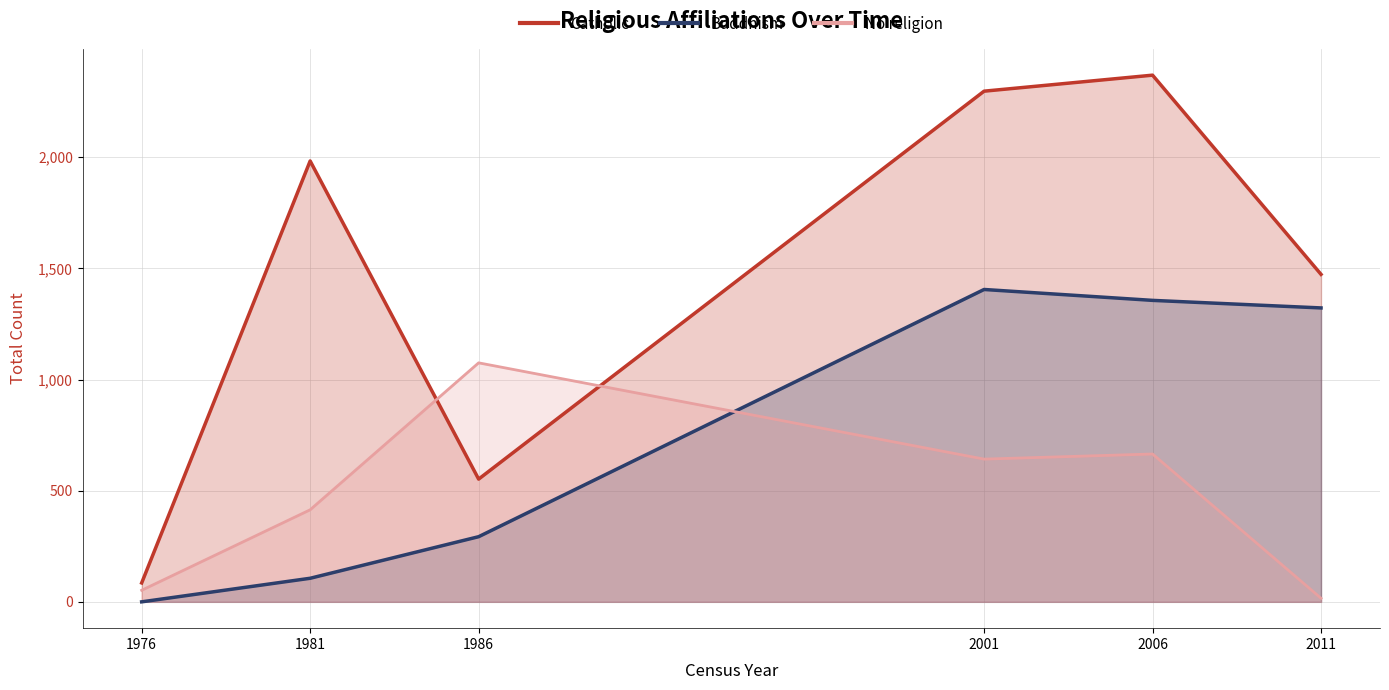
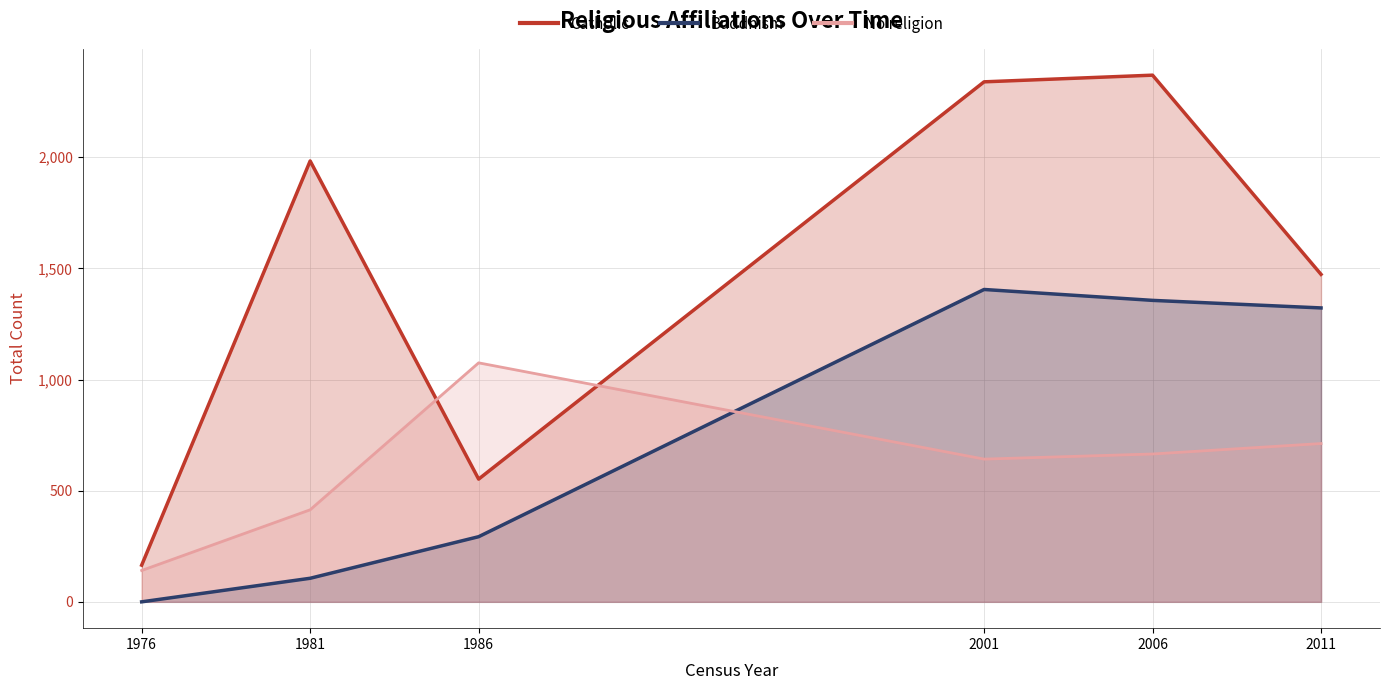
  {
    "Catholic": {
-     "1976": "90",
+     "1976": "170",
      "1981": "1,980",
      "1986": "550",
-     "2001": "2,300",
+     "2001": "2,340",
      "2006": "2,370",
      "2011": "1,470"
    },
    "Buddhism": {
      "1976": "0",
      "1981": "110",
      "1986": "290",
      "2001": "1,410",
      "2006": "1,360",
      "2011": "1,320"
    },
    "No religion": {
-     "1976": "50",
+     "1976": "140",
      "1981": "410",
      "1986": "1,080",
      "2001": "640",
      "2006": "670",
-     "2011": "20"
+     "2011": "710"
    }
  }
